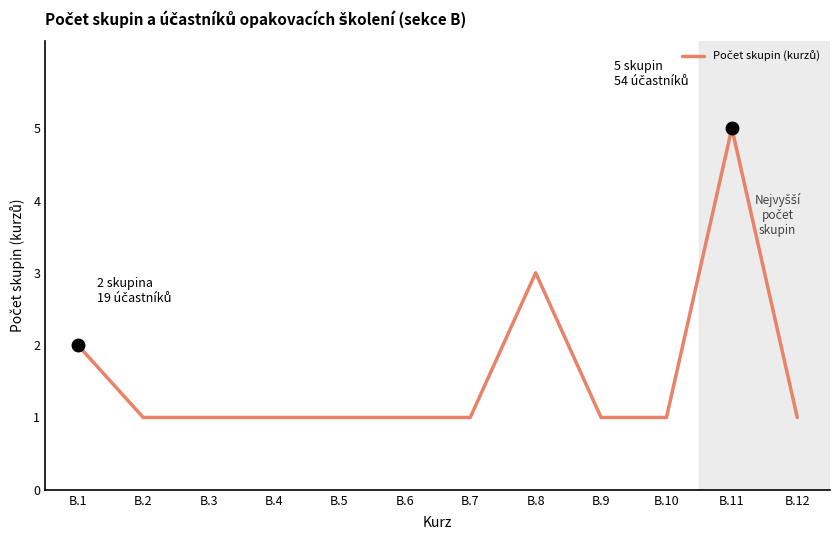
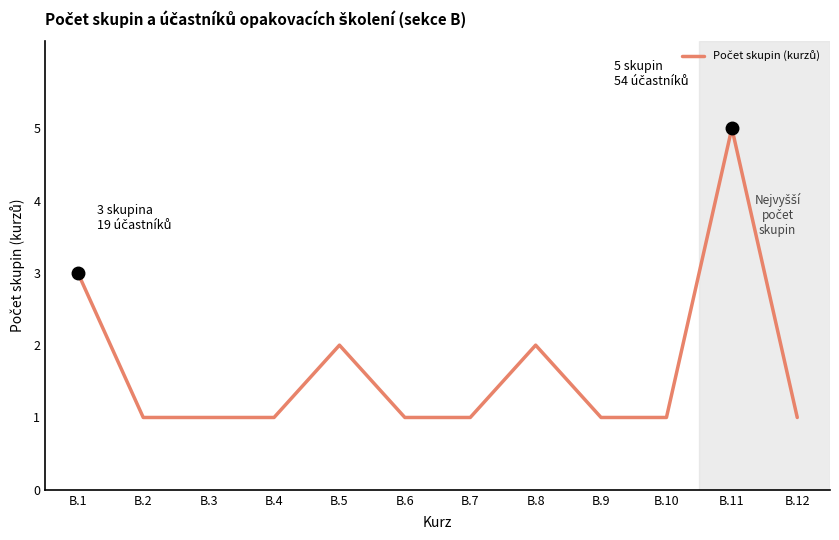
  {
    "Počet skupin (kurzů)": {
-     "B.1": 2,
-     "B.5": 1,
-     "B.8": 3
+     "B.1": 3,
+     "B.5": 2,
+     "B.8": 2
    }
  }
